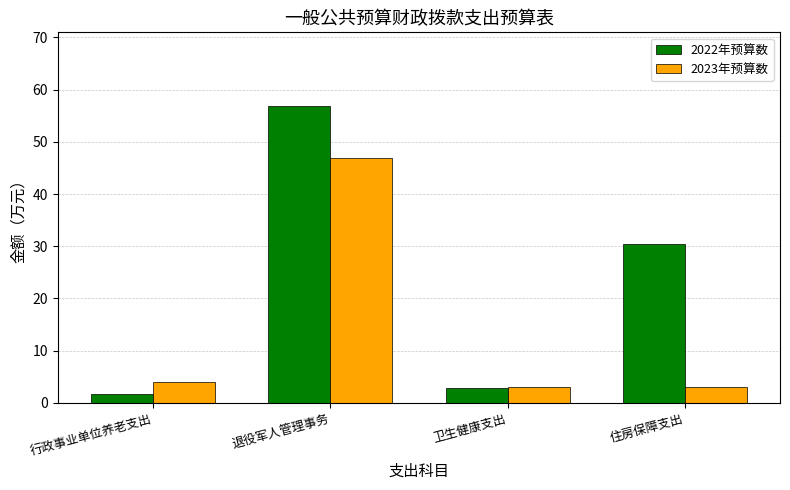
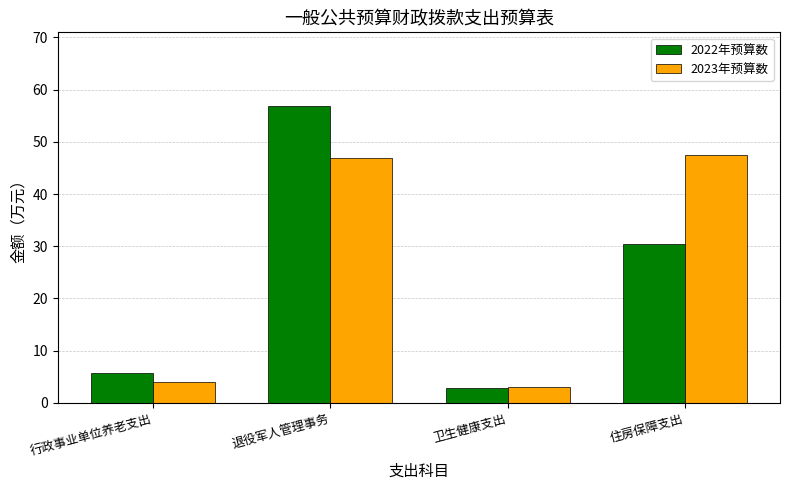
  {
    "2022年预算数": {
-     "行政事业单位养老支出": 2,
+     "行政事业单位养老支出": 6,
      "退役军人管理事务": 57,
      "卫生健康支出": 3,
      "住房保障支出": 30
    },
    "2023年预算数": {
      "行政事业单位养老支出": 4,
      "退役军人管理事务": 47,
      "卫生健康支出": 3,
-     "住房保障支出": 3
+     "住房保障支出": 47
    }
  }
